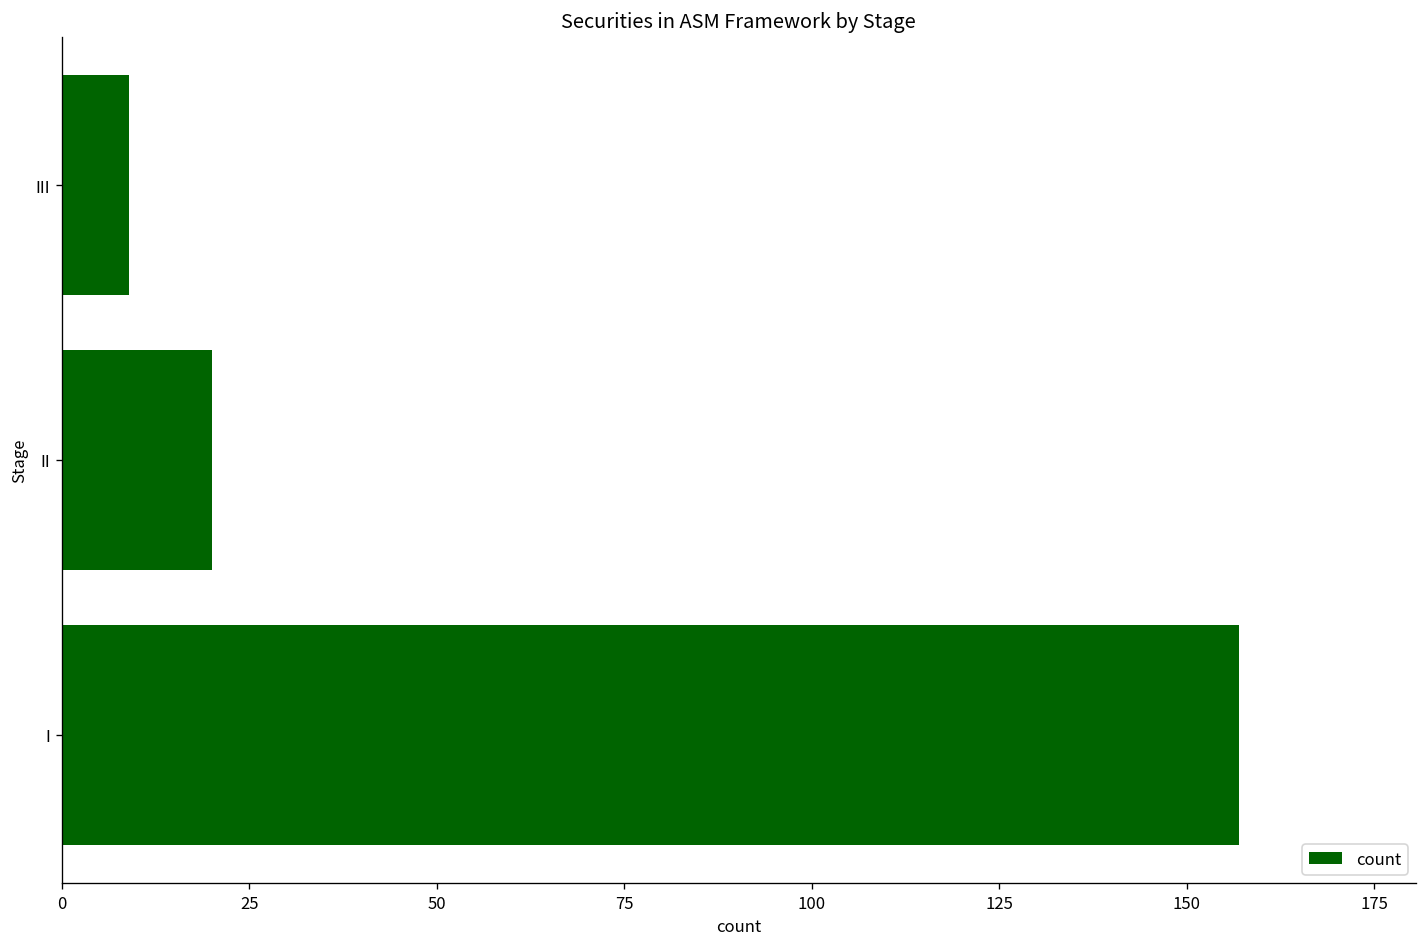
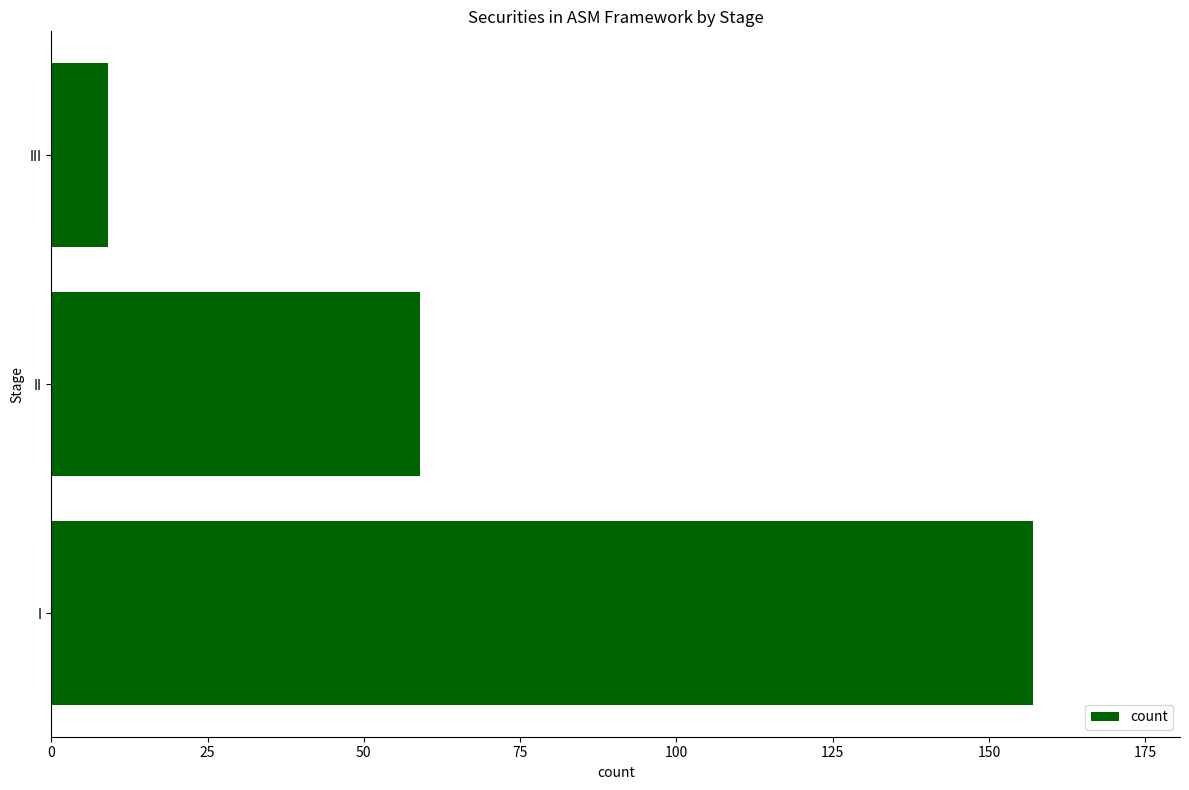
  {
    "III": 9,
-   "II": 20,
+   "II": 59,
    "I": 157
  }
